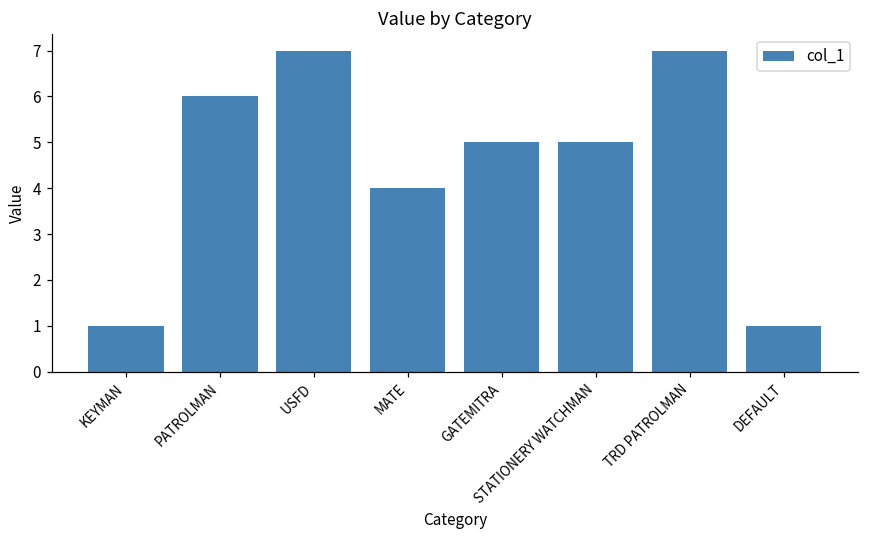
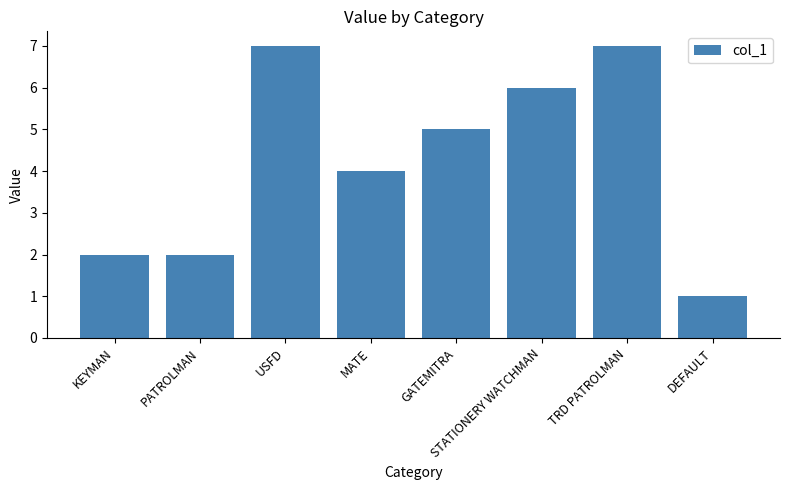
  {
-   "KEYMAN": 1,
-   "PATROLMAN": 6,
+   "KEYMAN": 2,
+   "PATROLMAN": 2,
    "USFD": 7,
    "MATE": 4,
    "GATEMITRA": 5,
-   "STATIONERY WATCHMAN": 5,
+   "STATIONERY WATCHMAN": 6,
    "TRD PATROLMAN": 7,
    "DEFAULT": 1
  }
